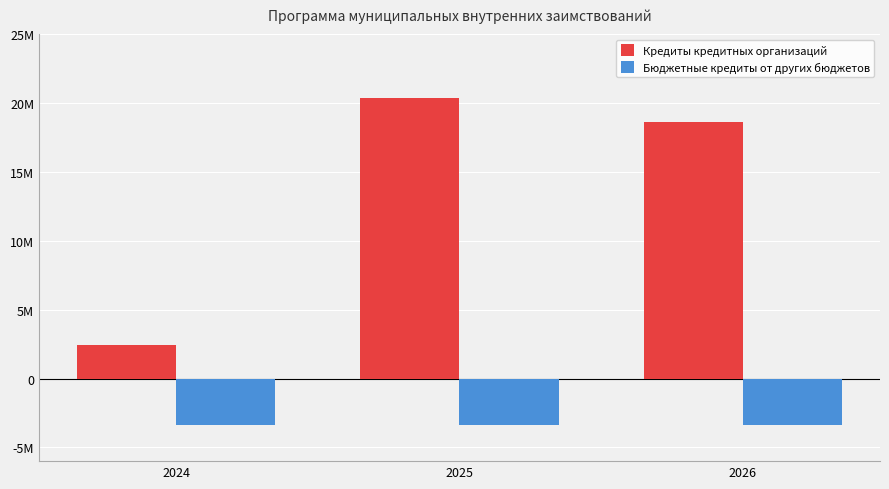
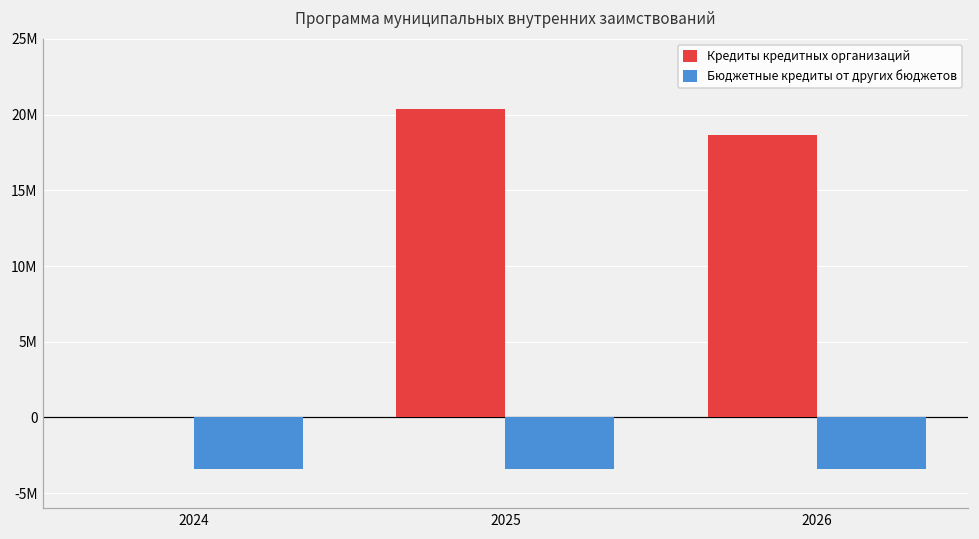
  {
    "Кредиты кредитных организаций": {
-     "2024": 2400000,
+     "2024": 0,
      "2025": 20400000,
      "2026": 18700000
    },
    "Бюджетные кредиты от других бюджетов": {
      "2024": -3400000,
      "2025": -3400000,
      "2026": -3400000
    }
  }
